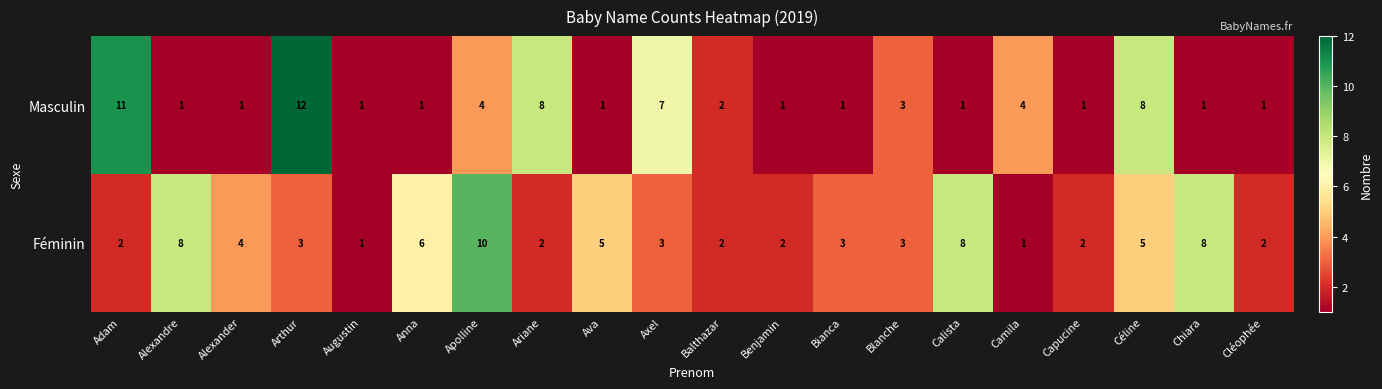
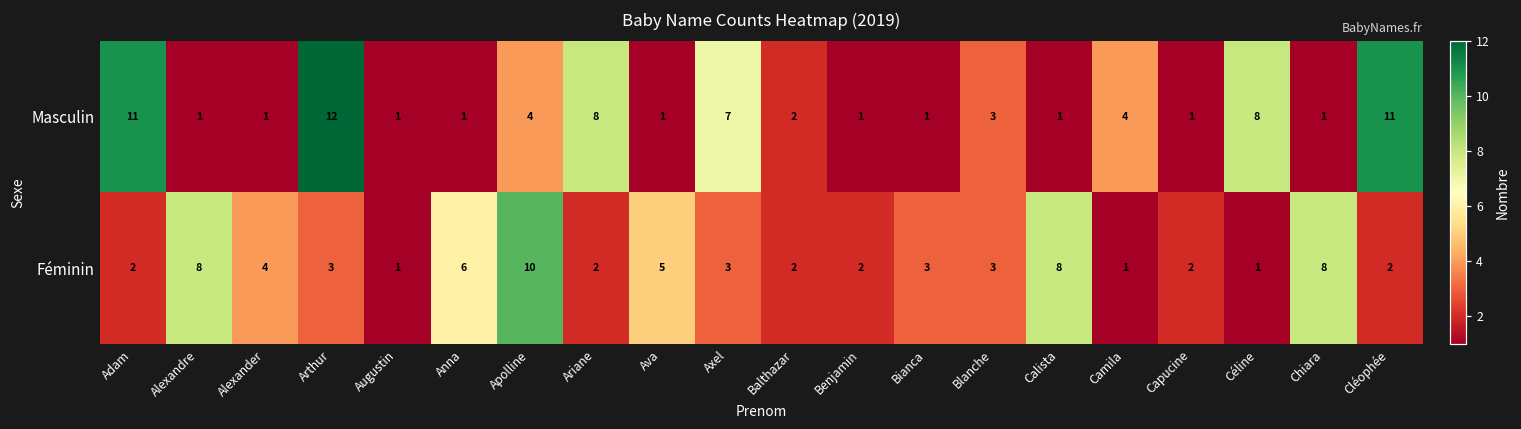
  {
    "Masculin": {
      "Adam": 11,
      "Alexandre": 1,
      "Alexander": 1,
      "Arthur": 12,
      "Augustin": 1,
      "Anna": 1,
      "Apolline": 4,
      "Ariane": 8,
      "Ava": 1,
      "Axel": 7,
      "Balthazar": 2,
      "Benjamin": 1,
      "Bianca": 1,
      "Blanche": 3,
      "Calista": 1,
      "Camila": 4,
      "Capucine": 1,
      "Céline": 8,
      "Chiara": 1,
-     "Cléophée": 1
+     "Cléophée": 11
    },
    "Féminin": {
      "Adam": 2,
      "Alexandre": 8,
      "Alexander": 4,
      "Arthur": 3,
      "Augustin": 1,
      "Anna": 6,
      "Apolline": 10,
      "Ariane": 2,
      "Ava": 5,
      "Axel": 3,
      "Balthazar": 2,
      "Benjamin": 2,
      "Bianca": 3,
      "Blanche": 3,
      "Calista": 8,
      "Camila": 1,
      "Capucine": 2,
-     "Céline": 5,
+     "Céline": 1,
      "Chiara": 8,
      "Cléophée": 2
    }
  }
